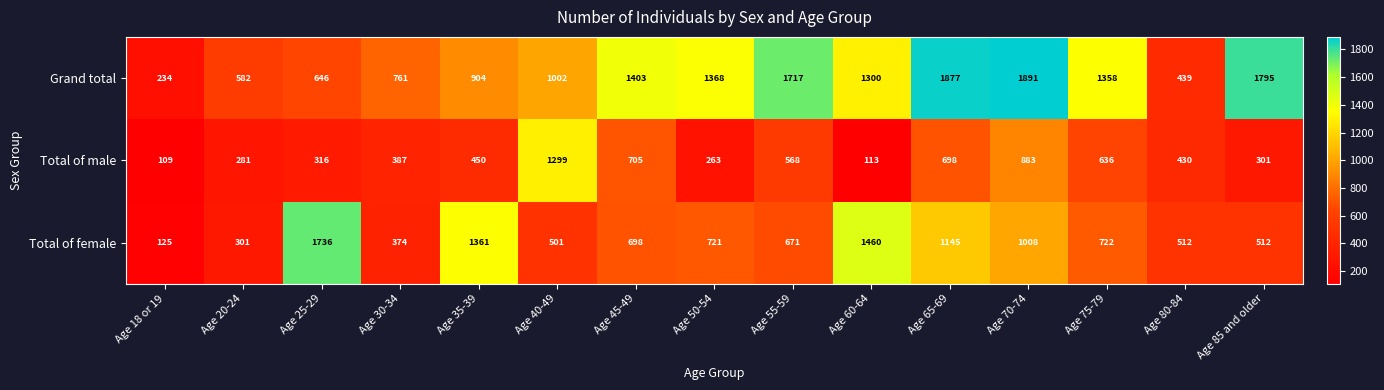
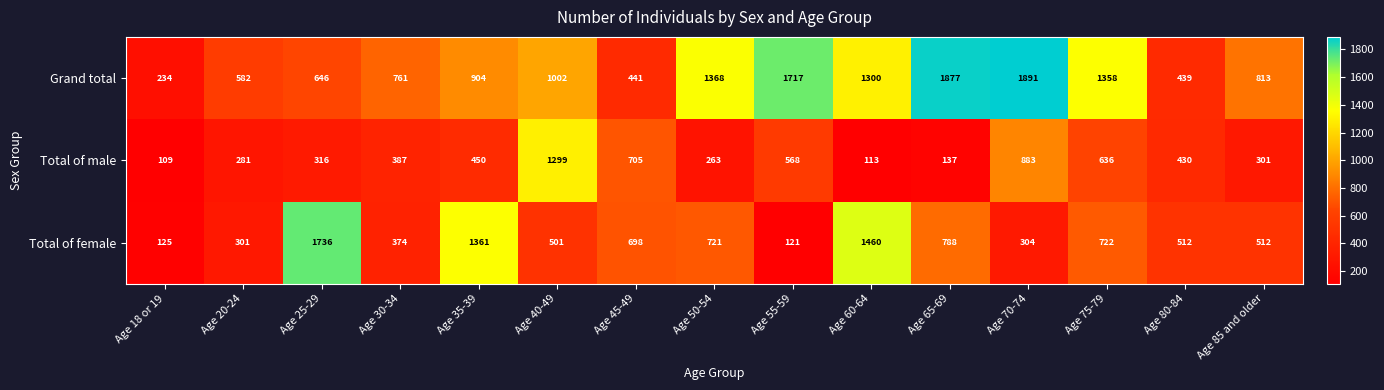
  {
    "Grand total": {
      "Age 18 or 19": 234,
      "Age 20-24": 582,
      "Age 25-29": 646,
      "Age 30-34": 761,
      "Age 35-39": 904,
      "Age 40-49": 1002,
-     "Age 45-49": 1403,
+     "Age 45-49": 441,
      "Age 50-54": 1368,
      "Age 55-59": 1717,
      "Age 60-64": 1300,
      "Age 65-69": 1877,
      "Age 70-74": 1891,
      "Age 75-79": 1358,
      "Age 80-84": 439,
-     "Age 85 and older": 1795
+     "Age 85 and older": 813
    },
    "Total of male": {
      "Age 18 or 19": 109,
      "Age 20-24": 281,
      "Age 25-29": 316,
      "Age 30-34": 387,
      "Age 35-39": 450,
      "Age 40-49": 1299,
      "Age 45-49": 705,
      "Age 50-54": 263,
      "Age 55-59": 568,
      "Age 60-64": 113,
-     "Age 65-69": 698,
+     "Age 65-69": 137,
      "Age 70-74": 883,
      "Age 75-79": 636,
      "Age 80-84": 430,
      "Age 85 and older": 301
    },
    "Total of female": {
      "Age 18 or 19": 125,
      "Age 20-24": 301,
      "Age 25-29": 1736,
      "Age 30-34": 374,
      "Age 35-39": 1361,
      "Age 40-49": 501,
      "Age 45-49": 698,
      "Age 50-54": 721,
-     "Age 55-59": 671,
+     "Age 55-59": 121,
      "Age 60-64": 1460,
-     "Age 65-69": 1145,
-     "Age 70-74": 1008,
+     "Age 65-69": 788,
+     "Age 70-74": 304,
      "Age 75-79": 722,
      "Age 80-84": 512,
      "Age 85 and older": 512
    }
  }
